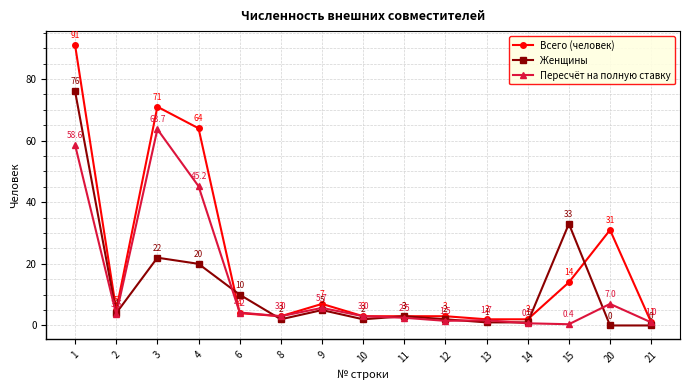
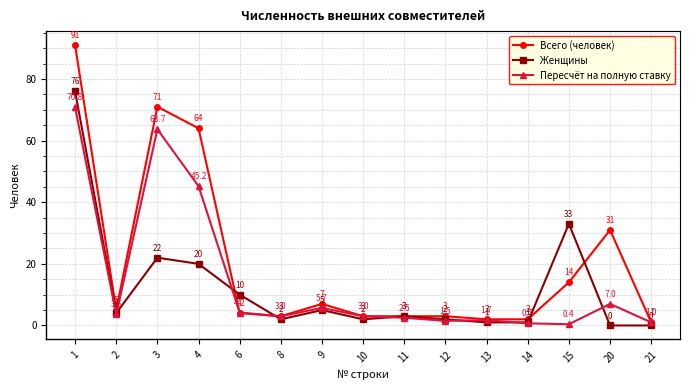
  {
    "Всего (человек)": {
      "1": 91,
      "3": 71,
      "4": 64,
      "15": 14,
      "20": 31
    },
    "Женщины": {
      "1": 76,
      "3": 22,
      "4": 20,
      "6": 10,
      "15": 33,
      "20": 0
    },
    "Пересчёт на полную ставку": {
-     "1": 58.6,
+     "1": 70.8,
      "3": 63.7,
      "4": 45.2,
      "15": 0.4,
      "20": 7.0
    }
  }
